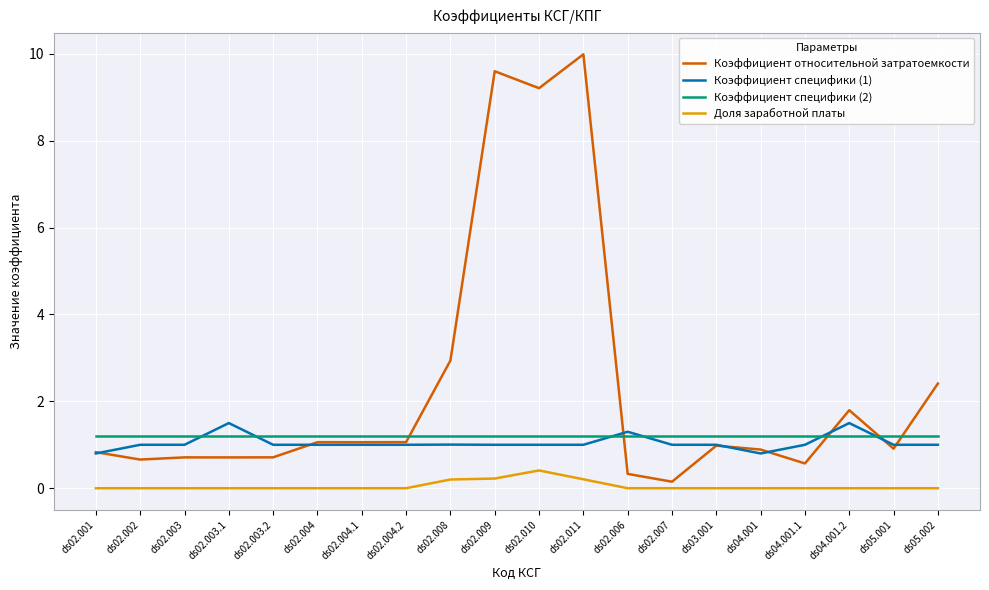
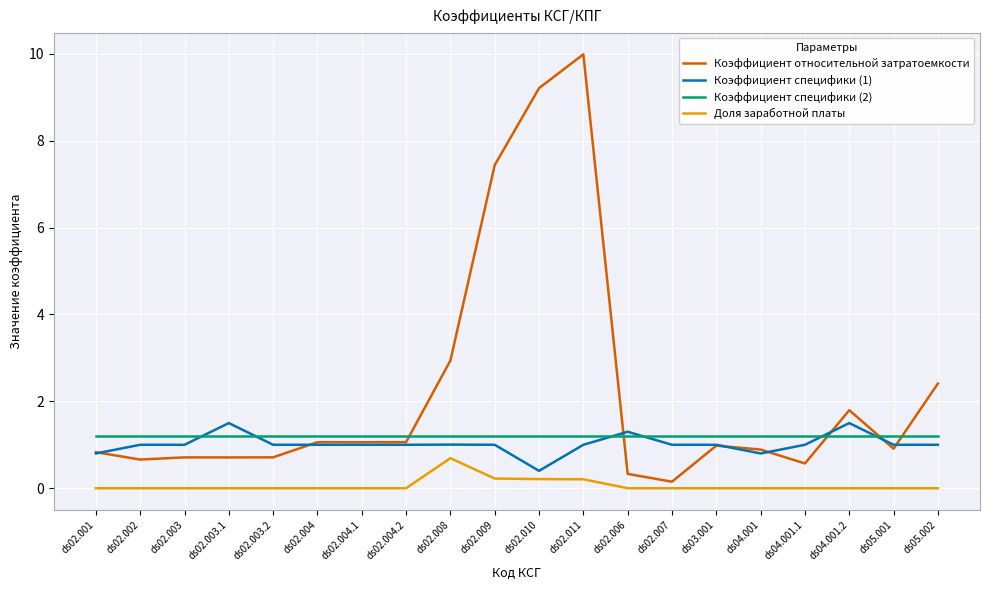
  {
    "Коэффициент относительной затратоемкости": {
      "ds02.002": 0.7,
      "ds02.003": 0.7,
      "ds02.003.1": 0.7,
      "ds02.003.2": 0.7,
      "ds02.004": 1.1,
      "ds02.004.1": 1.1,
      "ds02.004.2": 1.1,
      "ds02.008": 2.9,
-     "ds02.009": 9.6,
+     "ds02.009": 7.4,
      "ds02.010": 9.2,
      "ds02.011": 10.0,
      "ds02.006": 0.3,
      "ds02.007": 0.2,
      "ds04.001": 0.9,
      "ds04.001.1": 0.6,
      "ds04.001.2": 1.8,
      "ds05.001": 0.9,
      "ds05.002": 2.4
    },
    "Коэффициент специфики (1)": {
      "ds02.002": 1.0,
      "ds02.003": 1.0,
      "ds02.003.1": 1.5,
      "ds02.003.2": 1.0,
      "ds02.004": 1.0,
      "ds02.004.1": 1.0,
      "ds02.004.2": 1.0,
      "ds02.008": 1.0,
      "ds02.009": 1.0,
-     "ds02.010": 1.0,
+     "ds02.010": 0.4,
      "ds02.011": 1.0,
      "ds02.006": 1.3,
      "ds02.007": 1.0,
      "ds04.001": 0.8,
      "ds04.001.1": 1.0,
      "ds04.001.2": 1.5,
      "ds05.001": 1.0,
      "ds05.002": 1.0
    },
    "Коэффициент специфики (2)": {
      "ds02.001": 1.2,
      "ds02.002": 1.2,
      "ds02.003": 1.2,
      "ds02.003.1": 1.2,
      "ds02.003.2": 1.2,
      "ds02.004": 1.2,
      "ds02.004.1": 1.2,
      "ds02.004.2": 1.2,
      "ds02.008": 1.2,
      "ds02.009": 1.2,
      "ds02.010": 1.2,
      "ds02.011": 1.2,
      "ds02.006": 1.2,
      "ds02.007": 1.2,
      "ds03.001": 1.2,
      "ds04.001": 1.2,
      "ds04.001.1": 1.2,
      "ds04.001.2": 1.2,
      "ds05.001": 1.2,
      "ds05.002": 1.2
    },
    "Доля заработной платы": {
      "ds02.001": 0.0,
      "ds02.002": 0.0,
      "ds02.003": 0.0,
      "ds02.003.1": 0.0,
      "ds02.003.2": 0.0,
      "ds02.004": 0.0,
      "ds02.004.1": 0.0,
      "ds02.004.2": 0.0,
-     "ds02.008": 0.2,
+     "ds02.008": 0.7,
      "ds02.009": 0.2,
-     "ds02.010": 0.4,
+     "ds02.010": 0.2,
      "ds02.011": 0.2,
      "ds02.006": 0.0,
      "ds02.007": 0.0,
      "ds03.001": 0.0,
      "ds04.001": 0.0,
      "ds04.001.1": 0.0,
      "ds04.001.2": 0.0,
      "ds05.001": 0.0,
      "ds05.002": 0.0
    }
  }
